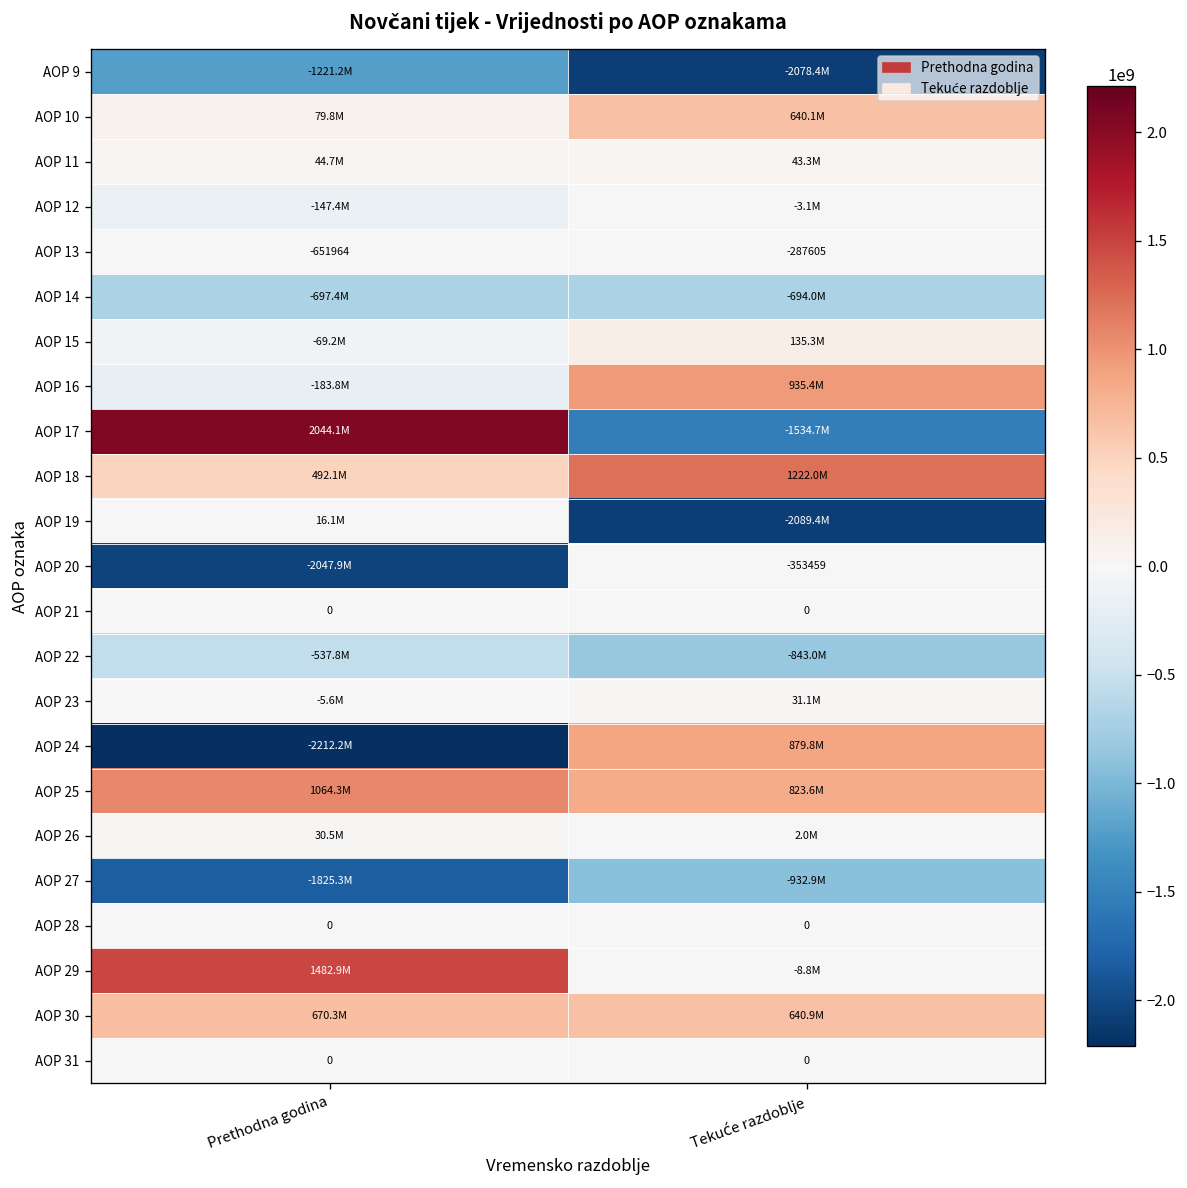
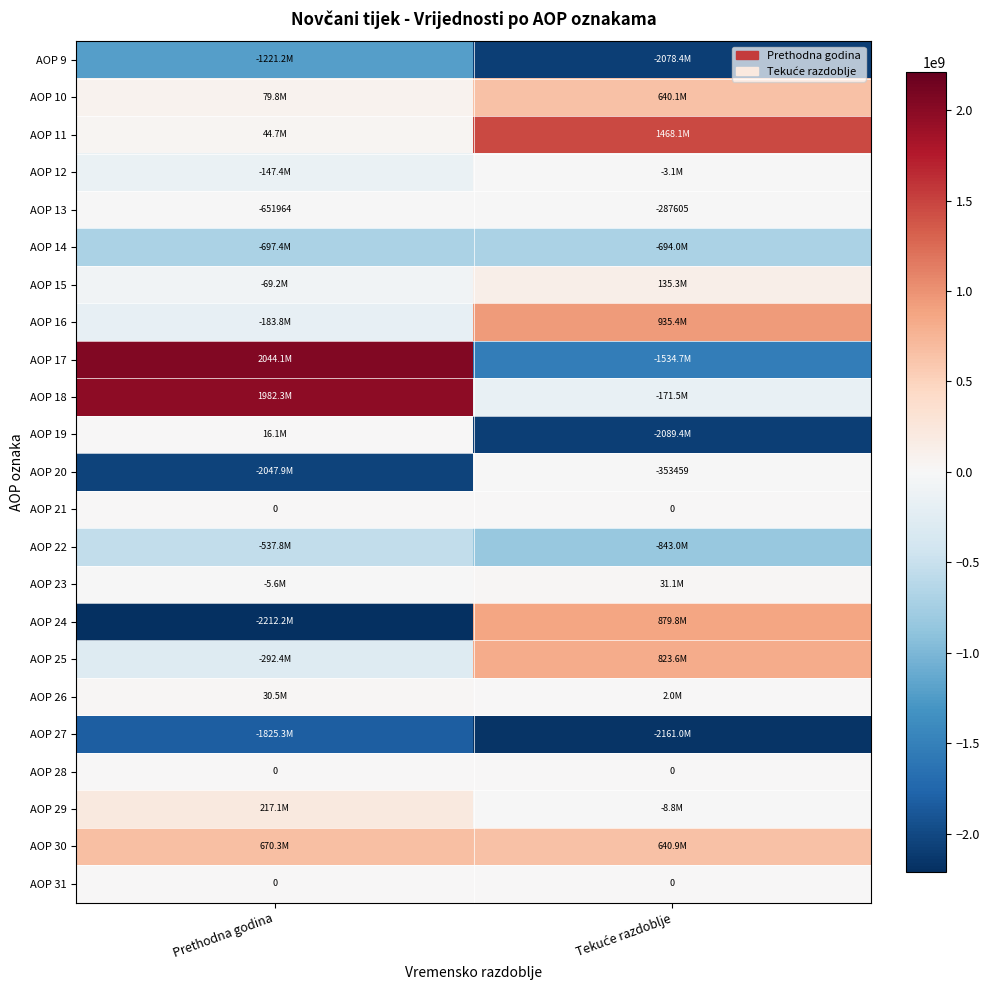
  {
    "AOP 9": {
      "Prethodna godina": "-1221.2M",
      "Tekuće razdoblje": "-2078.4M"
    },
    "AOP 10": {
      "Prethodna godina": "79.8M",
      "Tekuće razdoblje": "640.1M"
    },
    "AOP 11": {
      "Prethodna godina": "44.7M",
-     "Tekuće razdoblje": "43.3M"
+     "Tekuće razdoblje": "1468.1M"
    },
    "AOP 12": {
      "Prethodna godina": "-147.4M",
      "Tekuće razdoblje": "-3.1M"
    },
    "AOP 13": {
      "Prethodna godina": "-651964",
      "Tekuće razdoblje": "-287605"
    },
    "AOP 14": {
      "Prethodna godina": "-697.4M",
      "Tekuće razdoblje": "-694.0M"
    },
    "AOP 15": {
      "Prethodna godina": "-69.2M",
      "Tekuće razdoblje": "135.3M"
    },
    "AOP 16": {
      "Prethodna godina": "-183.8M",
      "Tekuće razdoblje": "935.4M"
    },
    "AOP 17": {
      "Prethodna godina": "2044.1M",
      "Tekuće razdoblje": "-1534.7M"
    },
    "AOP 18": {
-     "Prethodna godina": "492.1M",
-     "Tekuće razdoblje": "1222.0M"
+     "Prethodna godina": "1982.3M",
+     "Tekuće razdoblje": "-171.5M"
    },
    "AOP 19": {
      "Prethodna godina": "16.1M",
      "Tekuće razdoblje": "-2089.4M"
    },
    "AOP 20": {
      "Prethodna godina": "-2047.9M",
      "Tekuće razdoblje": "-353459"
    },
    "AOP 21": {
      "Prethodna godina": "0",
      "Tekuće razdoblje": "0"
    },
    "AOP 22": {
      "Prethodna godina": "-537.8M",
      "Tekuće razdoblje": "-843.0M"
    },
    "AOP 23": {
      "Prethodna godina": "-5.6M",
      "Tekuće razdoblje": "31.1M"
    },
    "AOP 24": {
      "Prethodna godina": "-2212.2M",
      "Tekuće razdoblje": "879.8M"
    },
    "AOP 25": {
-     "Prethodna godina": "1064.3M",
+     "Prethodna godina": "-292.4M",
      "Tekuće razdoblje": "823.6M"
    },
    "AOP 26": {
      "Prethodna godina": "30.5M",
      "Tekuće razdoblje": "2.0M"
    },
    "AOP 27": {
      "Prethodna godina": "-1825.3M",
-     "Tekuće razdoblje": "-932.9M"
+     "Tekuće razdoblje": "-2161.0M"
    },
    "AOP 28": {
      "Prethodna godina": "0",
      "Tekuće razdoblje": "0"
    },
    "AOP 29": {
-     "Prethodna godina": "1482.9M",
+     "Prethodna godina": "217.1M",
      "Tekuće razdoblje": "-8.8M"
    },
    "AOP 30": {
      "Prethodna godina": "670.3M",
      "Tekuće razdoblje": "640.9M"
    },
    "AOP 31": {
      "Prethodna godina": "0",
      "Tekuće razdoblje": "0"
    }
  }
